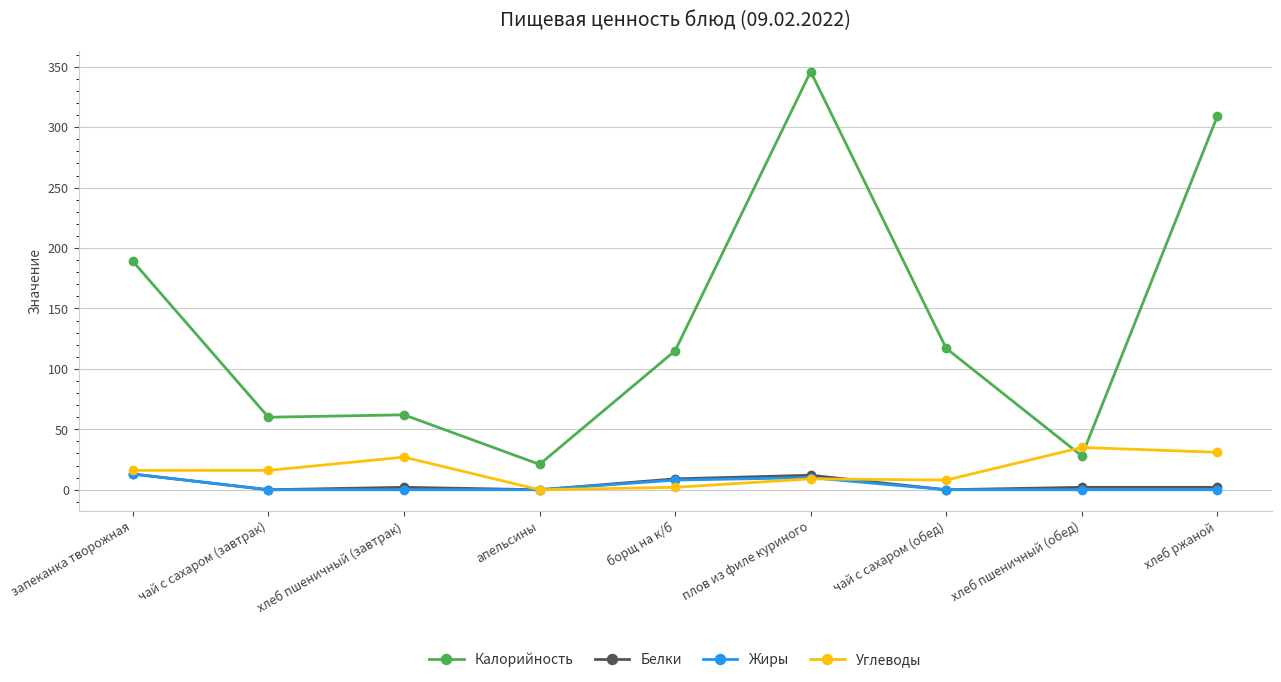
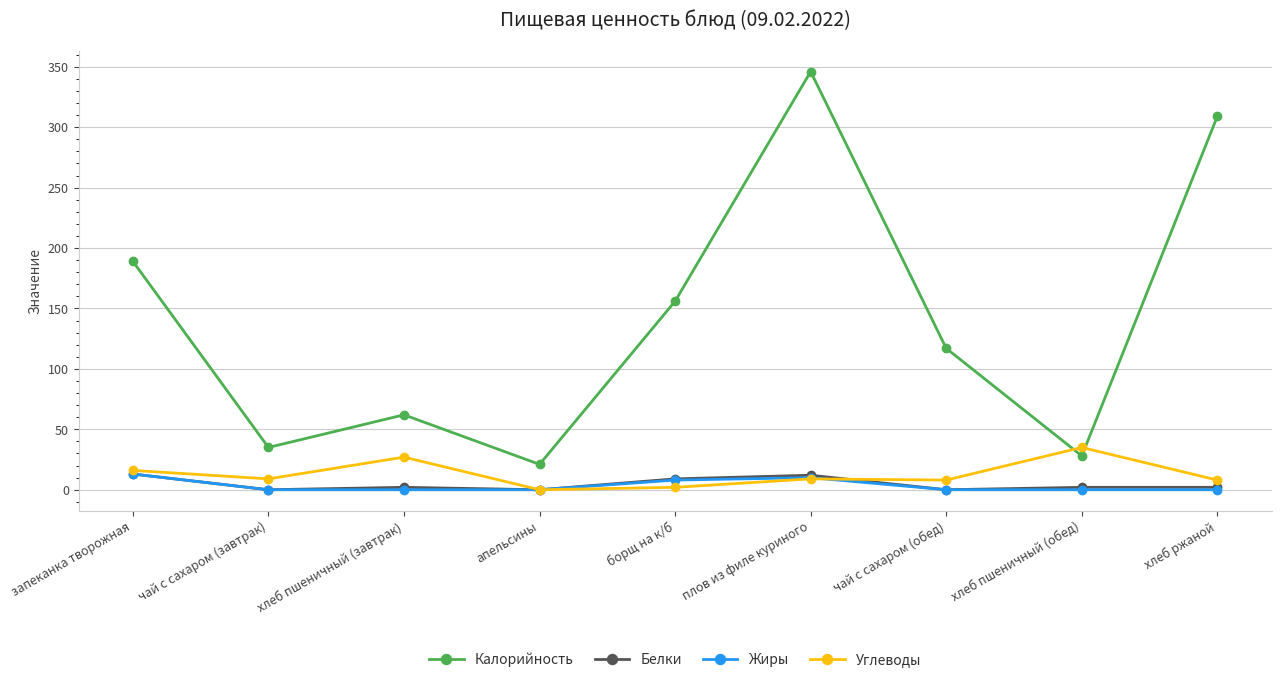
  {
    "Калорийность": {
      "запеканка творожная": 189,
-     "чай с сахаром (завтрак)": 60,
+     "чай с сахаром (завтрак)": 35,
      "хлеб пшеничный (завтрак)": 62,
      "апельсины": 21,
-     "борщ на к/б": 115,
+     "борщ на к/б": 156,
      "плов из филе куриного": 346,
      "чай с сахаром (обед)": 117,
      "хлеб пшеничный (обед)": 28,
      "хлеб ржаной": 309
    },
    "Углеводы": {
      "запеканка творожная": 16,
-     "чай с сахаром (завтрак)": 16,
+     "чай с сахаром (завтрак)": 9,
      "хлеб пшеничный (завтрак)": 27,
      "борщ на к/б": 2,
      "чай с сахаром (обед)": 8,
      "хлеб пшеничный (обед)": 35,
-     "хлеб ржаной": 31
+     "хлеб ржаной": 8
    }
  }
